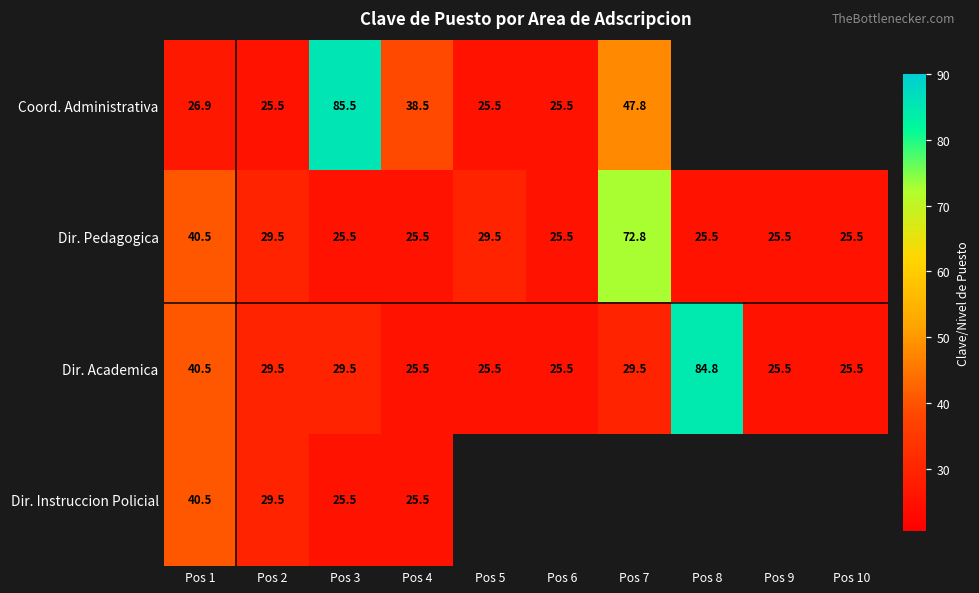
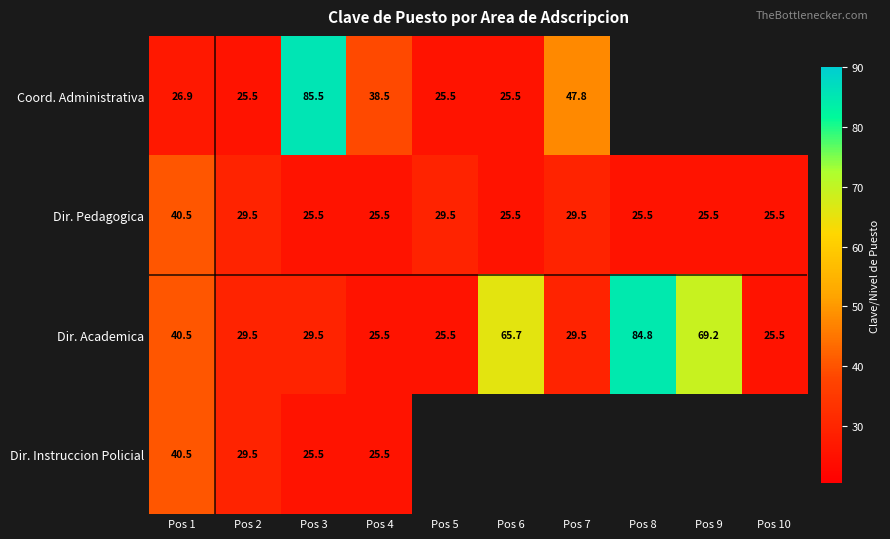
  {
    "Coord. Administrativa": {
      "Pos 1": 26.9,
      "Pos 2": 25.5,
      "Pos 3": 85.5,
      "Pos 4": 38.5,
      "Pos 5": 25.5,
      "Pos 6": 25.5,
      "Pos 7": 47.8
    },
    "Dir. Pedagogica": {
      "Pos 1": 40.5,
      "Pos 2": 29.5,
      "Pos 3": 25.5,
      "Pos 4": 25.5,
      "Pos 5": 29.5,
      "Pos 6": 25.5,
-     "Pos 7": 72.8,
+     "Pos 7": 29.5,
      "Pos 8": 25.5,
      "Pos 9": 25.5,
      "Pos 10": 25.5
    },
    "Dir. Academica": {
      "Pos 1": 40.5,
      "Pos 2": 29.5,
      "Pos 3": 29.5,
      "Pos 4": 25.5,
      "Pos 5": 25.5,
-     "Pos 6": 25.5,
+     "Pos 6": 65.7,
      "Pos 7": 29.5,
      "Pos 8": 84.8,
-     "Pos 9": 25.5,
+     "Pos 9": 69.2,
      "Pos 10": 25.5
    },
    "Dir. Instruccion Policial": {
      "Pos 1": 40.5,
      "Pos 2": 29.5,
      "Pos 3": 25.5,
      "Pos 4": 25.5
    }
  }
